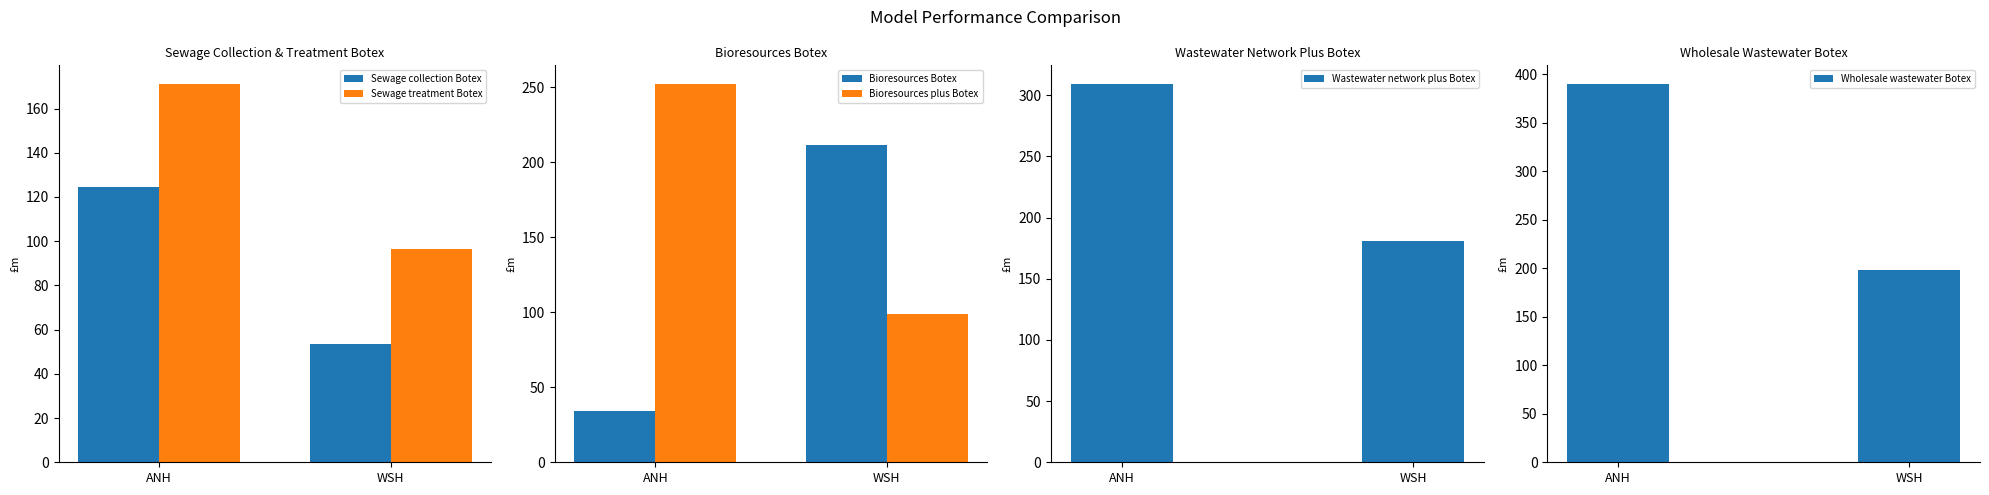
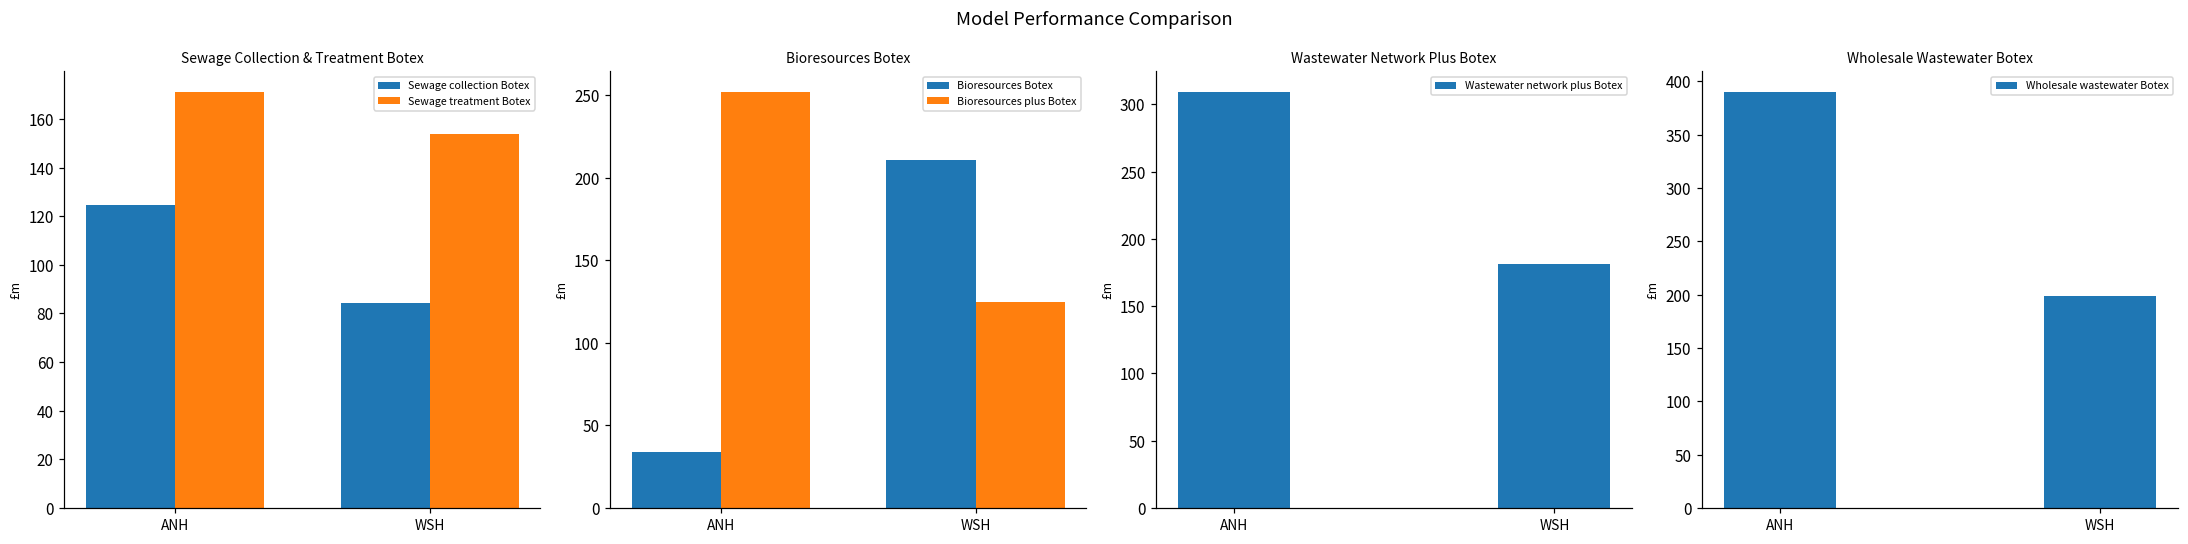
  {
    "Sewage Collection & Treatment Botex": {
      "Sewage collection Botex": {
        "ANH": 125,
-       "WSH": 54
+       "WSH": 84
      },
      "Sewage treatment Botex": {
        "ANH": 171,
-       "WSH": 97
+       "WSH": 154
      }
    },
    "Bioresources Botex": {
      "Bioresources Botex": {
        "ANH": 34,
        "WSH": 211
      },
      "Bioresources plus Botex": {
        "ANH": 252,
-       "WSH": 98
+       "WSH": 125
      }
    },
    "Wastewater Network Plus Botex": {
      "ANH": 309,
      "WSH": 181
    },
    "Wholesale Wastewater Botex": {
      "ANH": 390,
      "WSH": 200
    }
  }
